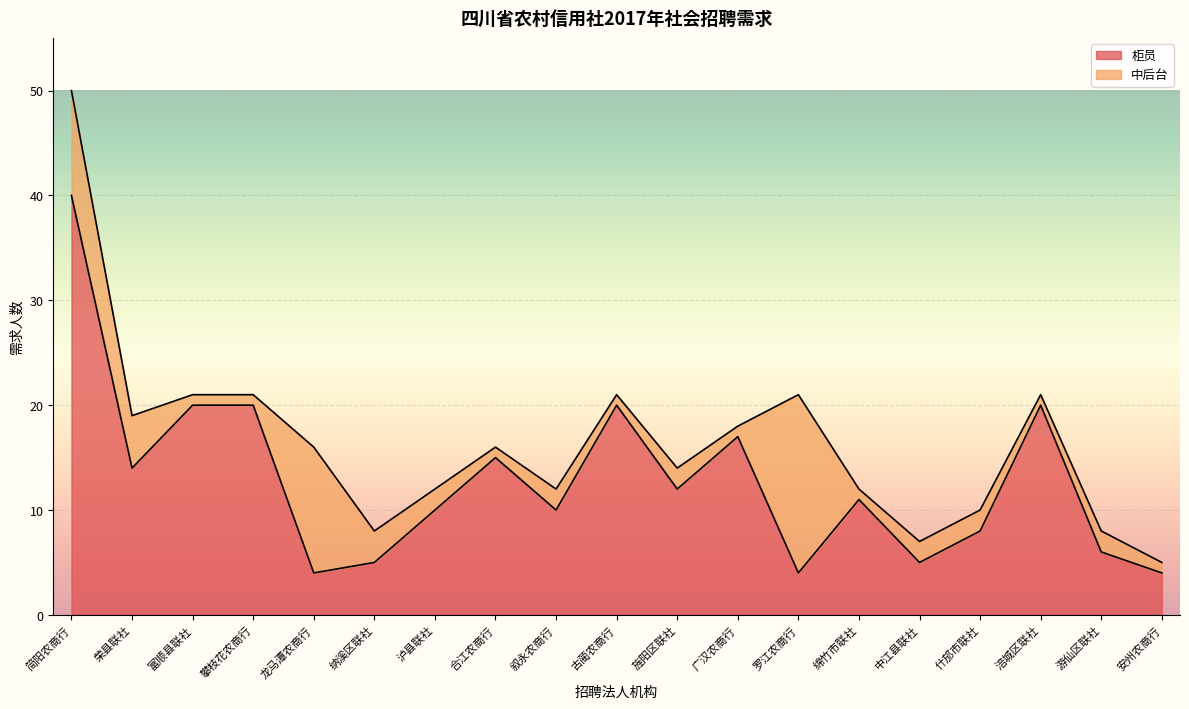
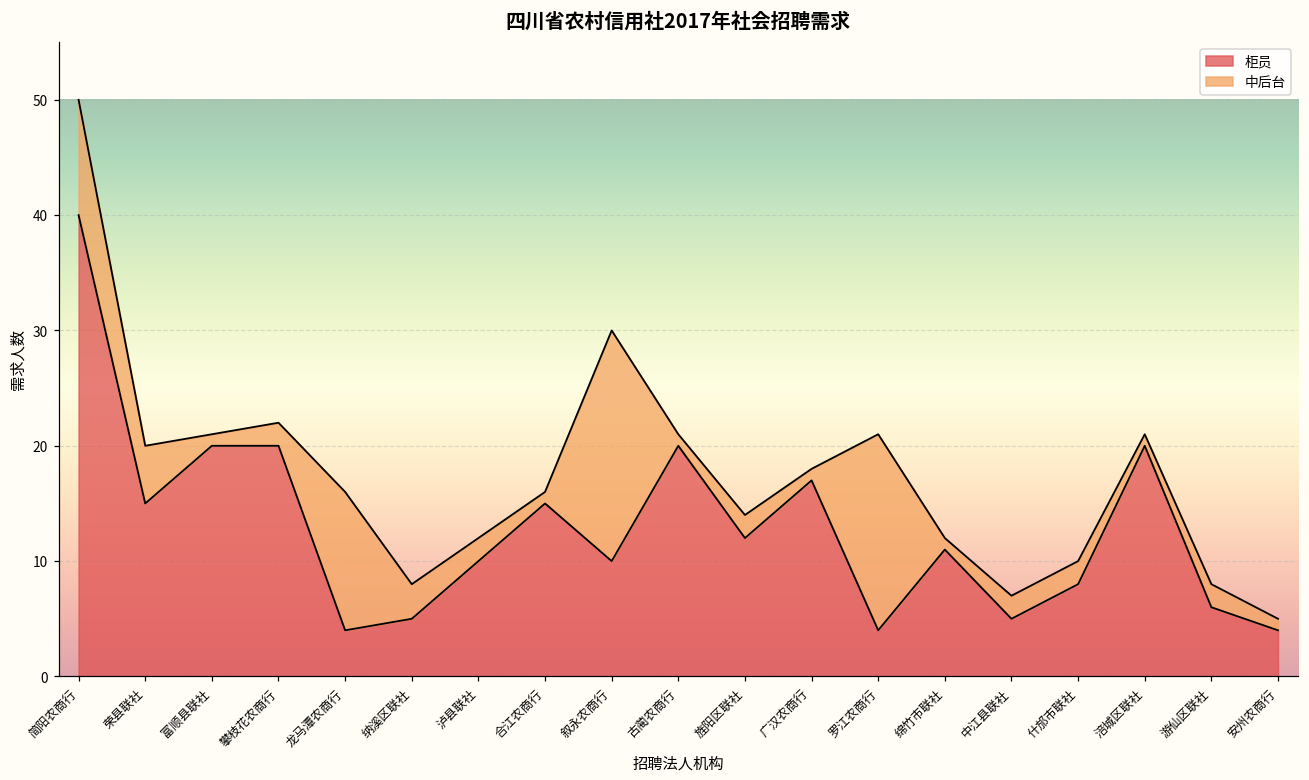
  {
    "柜员": {
      "简阳农商行": 40,
-     "荣县联社": 14,
+     "荣县联社": 15,
      "富顺县联社": 20,
      "攀枝花农商行": 20,
      "龙马潭农商行": 4,
      "纳溪区联社": 5,
      "泸县联社": 10,
      "合江农商行": 15,
      "叙永农商行": 10,
      "古蔺农商行": 20,
      "旌阳区联社": 12,
      "广汉农商行": 17,
      "罗江农商行": 4,
      "绵竹市联社": 11,
      "中江县联社": 5,
      "什邡市联社": 8,
      "涪城区联社": 20,
      "游仙区联社": 6,
      "安州农商行": 4
    },
    "中后台": {
      "简阳农商行": 10,
      "荣县联社": 5,
      "富顺县联社": 1,
-     "攀枝花农商行": 1,
+     "攀枝花农商行": 2,
      "龙马潭农商行": 12,
      "纳溪区联社": 3,
      "泸县联社": 2,
      "合江农商行": 1,
-     "叙永农商行": 2,
+     "叙永农商行": 20,
      "古蔺农商行": 1,
      "旌阳区联社": 2,
      "广汉农商行": 1,
      "罗江农商行": 17,
      "绵竹市联社": 1,
      "中江县联社": 2,
      "什邡市联社": 2,
      "涪城区联社": 1,
      "游仙区联社": 2,
      "安州农商行": 1
    }
  }
